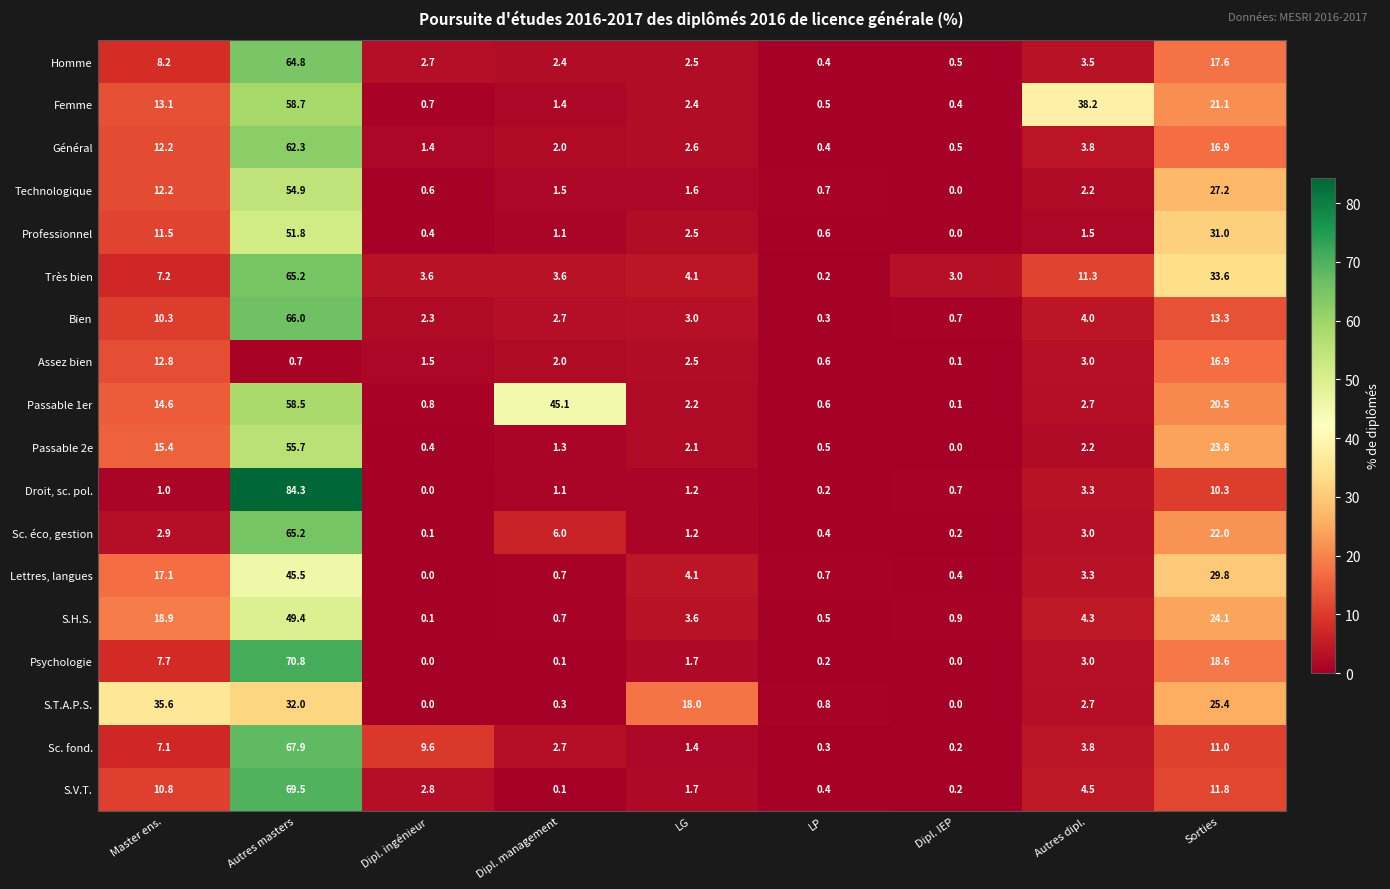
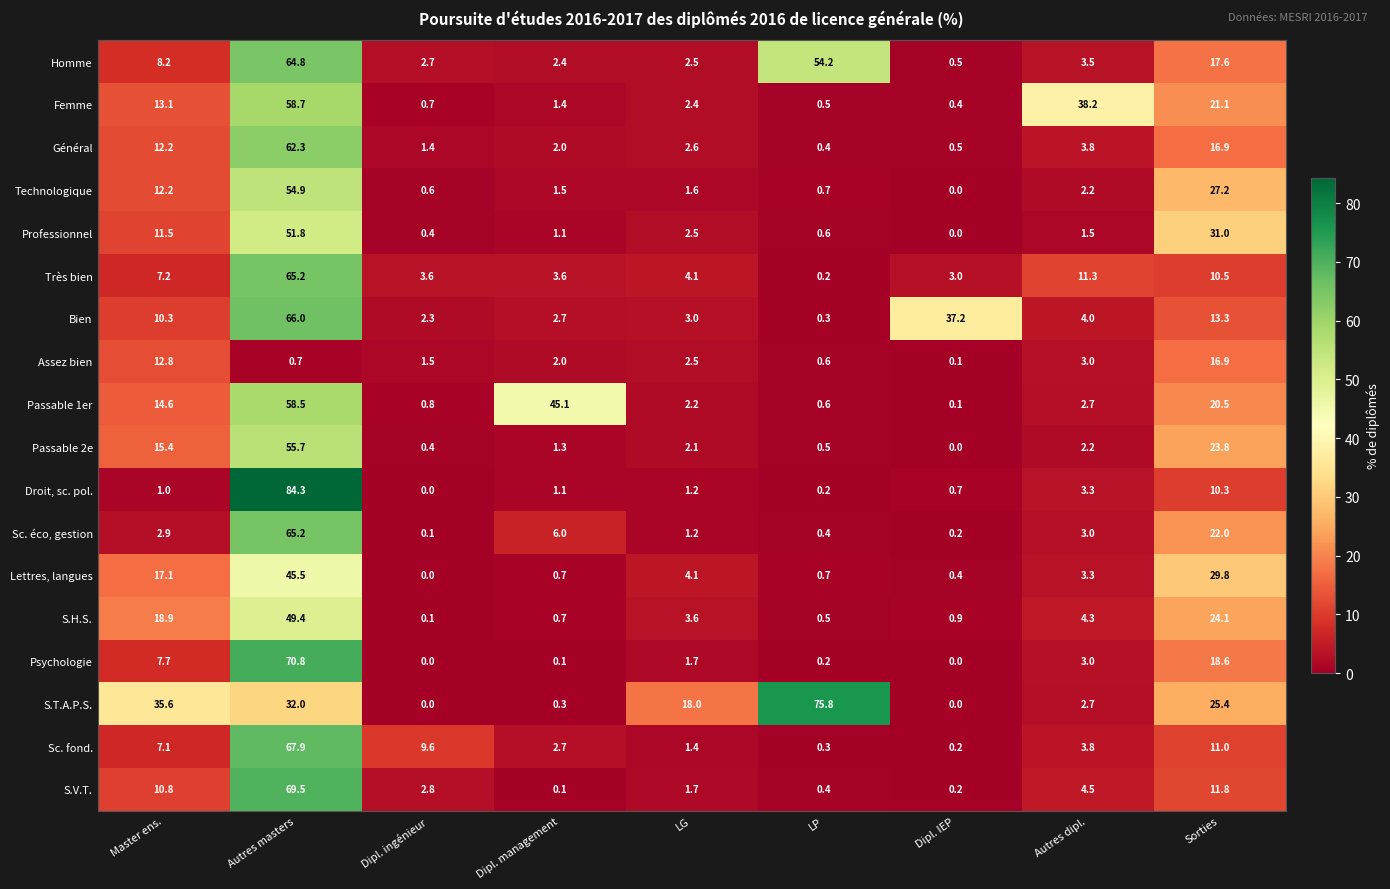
  {
    "Homme": {
      "Master ens.": 8.2,
      "Autres masters": 64.8,
      "Dipl. ingénieur": 2.7,
      "Dipl. management": 2.4,
      "LG": 2.5,
-     "LP": 0.4,
+     "LP": 54.2,
      "Dipl. IEP": 0.5,
      "Autres dipl.": 3.5,
      "Sorties": 17.6
    },
    "Femme": {
      "Master ens.": 13.1,
      "Autres masters": 58.7,
      "Dipl. ingénieur": 0.7,
      "Dipl. management": 1.4,
      "LG": 2.4,
      "LP": 0.5,
      "Dipl. IEP": 0.4,
      "Autres dipl.": 38.2,
      "Sorties": 21.1
    },
    "Général": {
      "Master ens.": 12.2,
      "Autres masters": 62.3,
      "Dipl. ingénieur": 1.4,
      "Dipl. management": 2.0,
      "LG": 2.6,
      "LP": 0.4,
      "Dipl. IEP": 0.5,
      "Autres dipl.": 3.8,
      "Sorties": 16.9
    },
    "Technologique": {
      "Master ens.": 12.2,
      "Autres masters": 54.9,
      "Dipl. ingénieur": 0.6,
      "Dipl. management": 1.5,
      "LG": 1.6,
      "LP": 0.7,
      "Dipl. IEP": 0.0,
      "Autres dipl.": 2.2,
      "Sorties": 27.2
    },
    "Professionnel": {
      "Master ens.": 11.5,
      "Autres masters": 51.8,
      "Dipl. ingénieur": 0.4,
      "Dipl. management": 1.1,
      "LG": 2.5,
      "LP": 0.6,
      "Dipl. IEP": 0.0,
      "Autres dipl.": 1.5,
      "Sorties": 31.0
    },
    "Très bien": {
      "Master ens.": 7.2,
      "Autres masters": 65.2,
      "Dipl. ingénieur": 3.6,
      "Dipl. management": 3.6,
      "LG": 4.1,
      "LP": 0.2,
      "Dipl. IEP": 3.0,
      "Autres dipl.": 11.3,
-     "Sorties": 33.6
+     "Sorties": 10.5
    },
    "Bien": {
      "Master ens.": 10.3,
      "Autres masters": 66.0,
      "Dipl. ingénieur": 2.3,
      "Dipl. management": 2.7,
      "LG": 3.0,
      "LP": 0.3,
-     "Dipl. IEP": 0.7,
+     "Dipl. IEP": 37.2,
      "Autres dipl.": 4.0,
      "Sorties": 13.3
    },
    "Assez bien": {
      "Master ens.": 12.8,
      "Autres masters": 0.7,
      "Dipl. ingénieur": 1.5,
      "Dipl. management": 2.0,
      "LG": 2.5,
      "LP": 0.6,
      "Dipl. IEP": 0.1,
      "Autres dipl.": 3.0,
      "Sorties": 16.9
    },
    "Passable 1er": {
      "Master ens.": 14.6,
      "Autres masters": 58.5,
      "Dipl. ingénieur": 0.8,
      "Dipl. management": 45.1,
      "LG": 2.2,
      "LP": 0.6,
      "Dipl. IEP": 0.1,
      "Autres dipl.": 2.7,
      "Sorties": 20.5
    },
    "Passable 2e": {
      "Master ens.": 15.4,
      "Autres masters": 55.7,
      "Dipl. ingénieur": 0.4,
      "Dipl. management": 1.3,
      "LG": 2.1,
      "LP": 0.5,
      "Dipl. IEP": 0.0,
      "Autres dipl.": 2.2,
      "Sorties": 23.8
    },
    "Droit, sc. pol.": {
      "Master ens.": 1.0,
      "Autres masters": 84.3,
      "Dipl. ingénieur": 0.0,
      "Dipl. management": 1.1,
      "LG": 1.2,
      "LP": 0.2,
      "Dipl. IEP": 0.7,
      "Autres dipl.": 3.3,
      "Sorties": 10.3
    },
    "Sc. éco, gestion": {
      "Master ens.": 2.9,
      "Autres masters": 65.2,
      "Dipl. ingénieur": 0.1,
      "Dipl. management": 6.0,
      "LG": 1.2,
      "LP": 0.4,
      "Dipl. IEP": 0.2,
      "Autres dipl.": 3.0,
      "Sorties": 22.0
    },
    "Lettres, langues": {
      "Master ens.": 17.1,
      "Autres masters": 45.5,
      "Dipl. ingénieur": 0.0,
      "Dipl. management": 0.7,
      "LG": 4.1,
      "LP": 0.7,
      "Dipl. IEP": 0.4,
      "Autres dipl.": 3.3,
      "Sorties": 29.8
    },
    "S.H.S.": {
      "Master ens.": 18.9,
      "Autres masters": 49.4,
      "Dipl. ingénieur": 0.1,
      "Dipl. management": 0.7,
      "LG": 3.6,
      "LP": 0.5,
      "Dipl. IEP": 0.9,
      "Autres dipl.": 4.3,
      "Sorties": 24.1
    },
    "Psychologie": {
      "Master ens.": 7.7,
      "Autres masters": 70.8,
      "Dipl. ingénieur": 0.0,
      "Dipl. management": 0.1,
      "LG": 1.7,
      "LP": 0.2,
      "Dipl. IEP": 0.0,
      "Autres dipl.": 3.0,
      "Sorties": 18.6
    },
    "S.T.A.P.S.": {
      "Master ens.": 35.6,
      "Autres masters": 32.0,
      "Dipl. ingénieur": 0.0,
      "Dipl. management": 0.3,
      "LG": 18.0,
-     "LP": 0.8,
+     "LP": 75.8,
      "Dipl. IEP": 0.0,
      "Autres dipl.": 2.7,
      "Sorties": 25.4
    },
    "Sc. fond.": {
      "Master ens.": 7.1,
      "Autres masters": 67.9,
      "Dipl. ingénieur": 9.6,
      "Dipl. management": 2.7,
      "LG": 1.4,
      "LP": 0.3,
      "Dipl. IEP": 0.2,
      "Autres dipl.": 3.8,
      "Sorties": 11.0
    },
    "S.V.T.": {
      "Master ens.": 10.8,
      "Autres masters": 69.5,
      "Dipl. ingénieur": 2.8,
      "Dipl. management": 0.1,
      "LG": 1.7,
      "LP": 0.4,
      "Dipl. IEP": 0.2,
      "Autres dipl.": 4.5,
      "Sorties": 11.8
    }
  }
